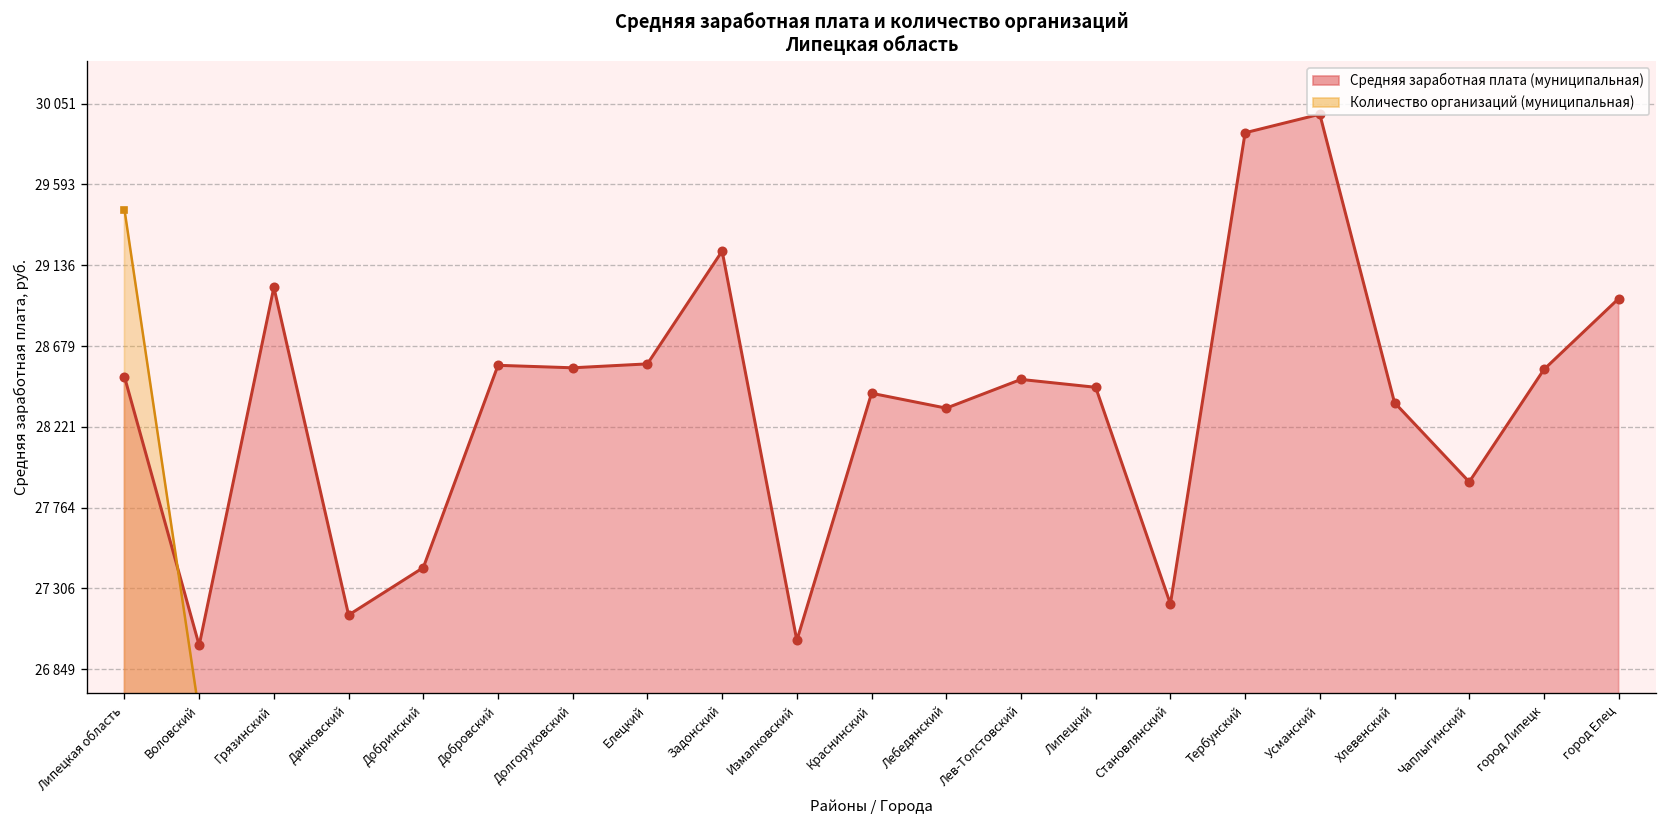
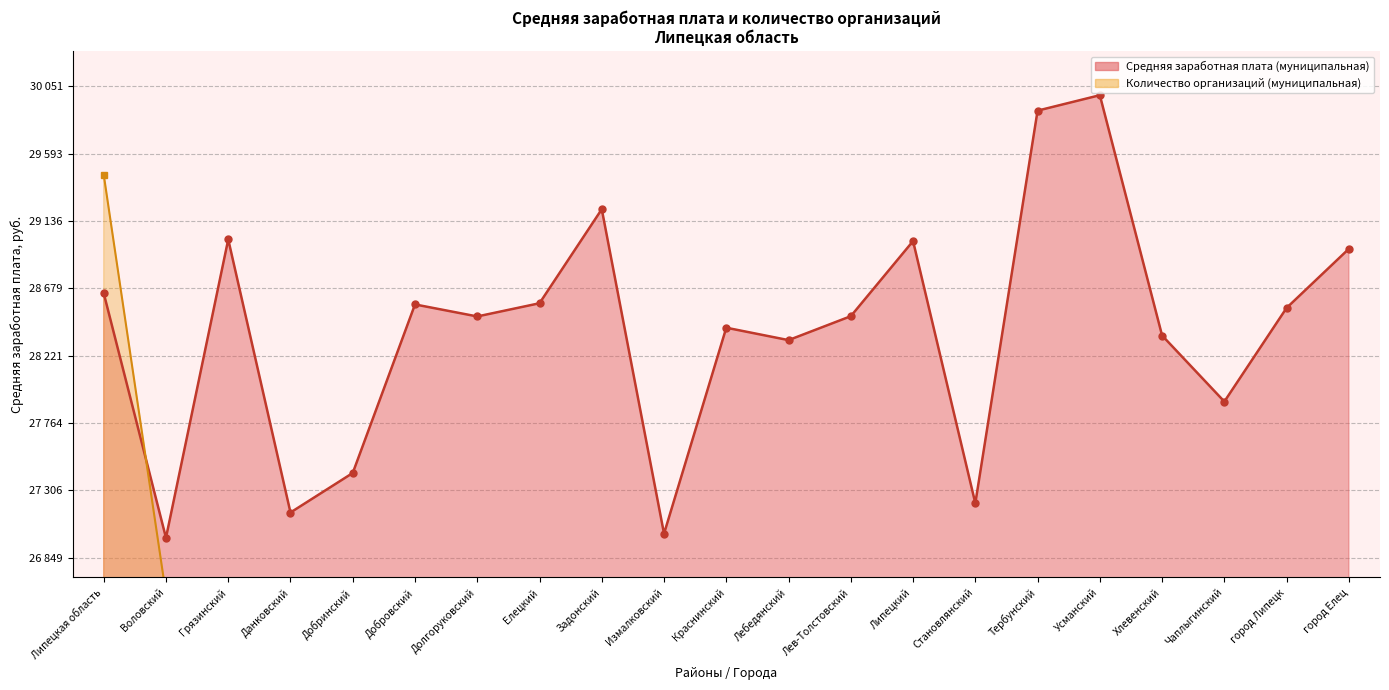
  {
    "Средняя заработная плата (муниципальная)": {
-     "Липецкая область": 28510,
+     "Липецкая область": 28650,
      "Воловский": 26980,
      "Грязинский": 29010,
      "Данковский": 27160,
      "Добринский": 27420,
      "Добровский": 28570,
-     "Долгоруковский": 28560,
+     "Долгоруковский": 28490,
      "Елецкий": 28580,
      "Задонский": 29220,
      "Измалковский": 27010,
      "Краснинский": 28410,
      "Лебедянский": 28330,
      "Лев-Толстовский": 28490,
-     "Липецкий": 28450,
+     "Липецкий": 29000,
      "Становлянский": 27220,
      "Тербунский": 29890,
      "Усманский": 29990,
      "Хлевенский": 28360,
      "Чаплыгинский": 27910,
      "город Липецк": 28550,
      "город Елец": 28950
    }
  }
